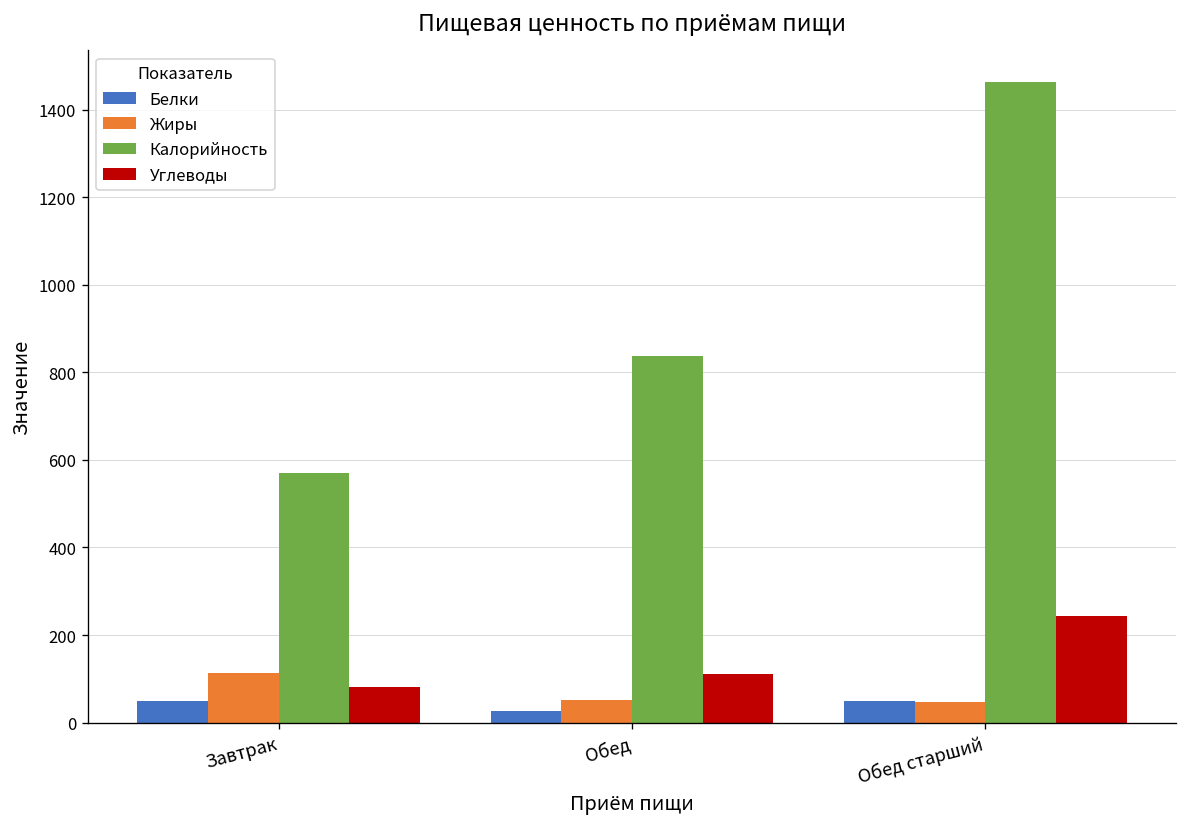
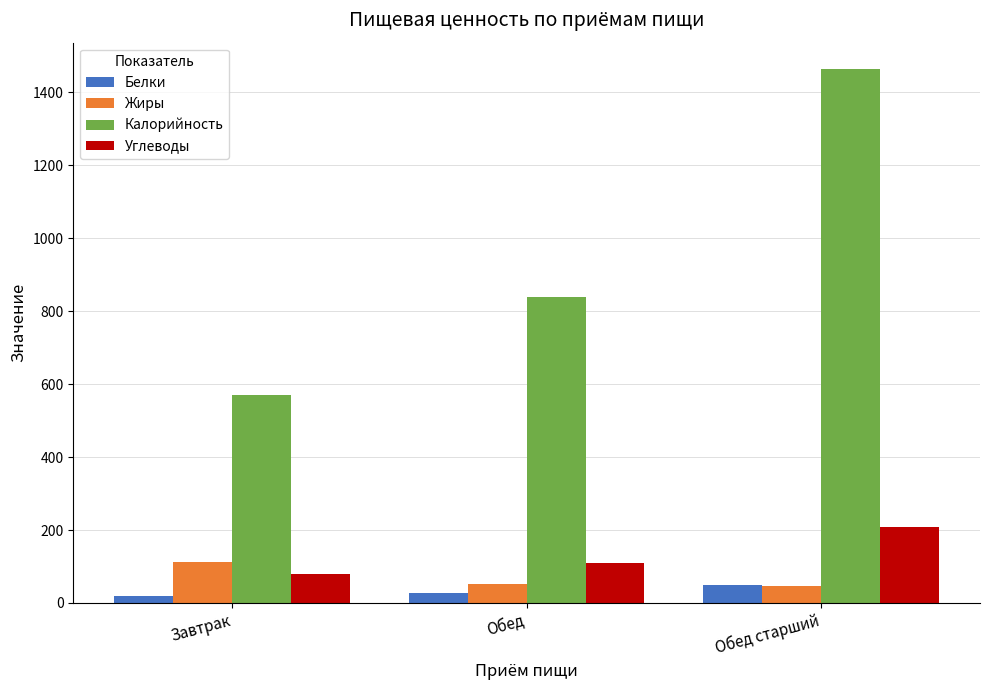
  {
    "Белки": {
-     "Завтрак": 50,
+     "Завтрак": 20,
      "Обед": 30,
      "Обед старший": 50
    },
    "Жиры": {
      "Завтрак": 110,
      "Обед": 50,
      "Обед старший": 50
    },
    "Калорийность": {
      "Завтрак": 570,
      "Обед": 840,
      "Обед старший": 1460
    },
    "Углеводы": {
      "Завтрак": 80,
      "Обед": 110,
-     "Обед старший": 240
+     "Обед старший": 210
    }
  }
